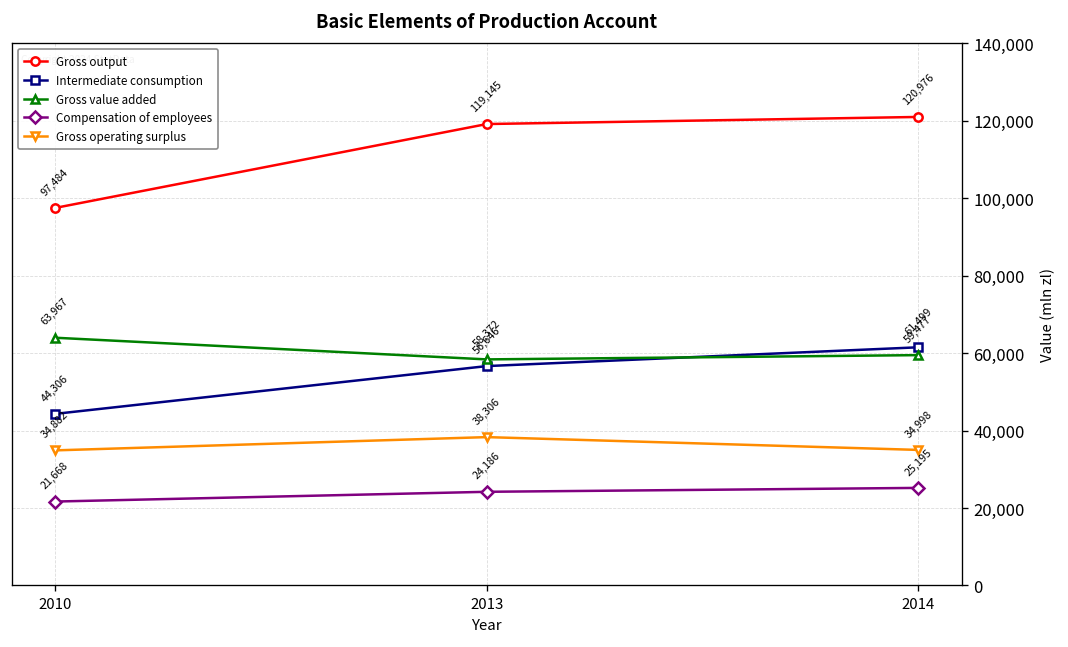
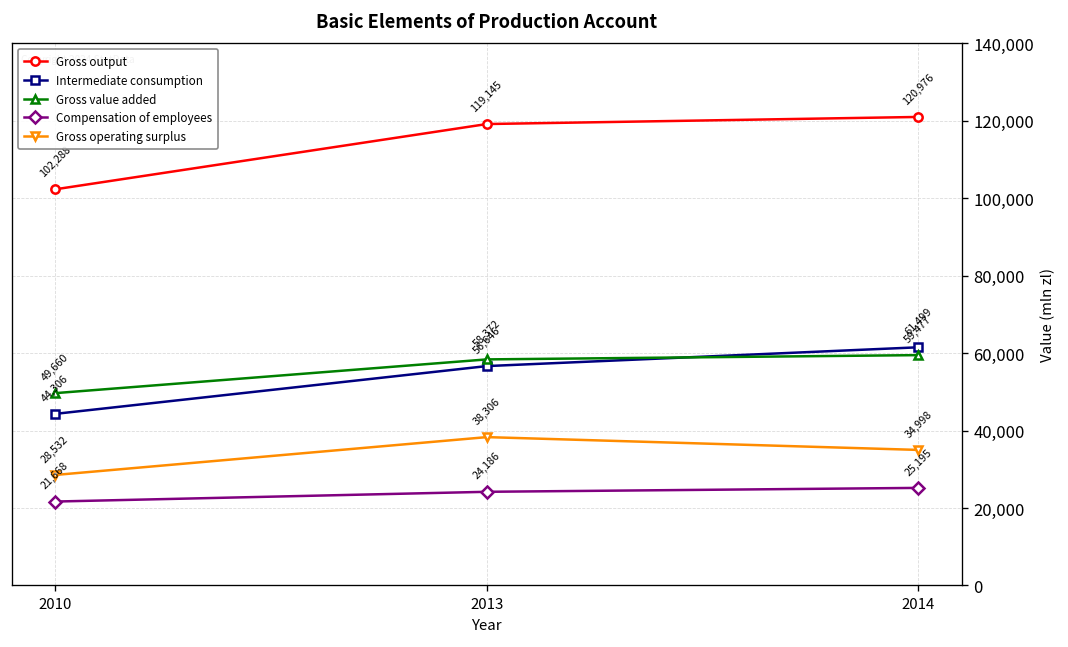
  {
    "Gross output": {
-     "2010": "97,484",
+     "2010": "102,288",
      "2013": "119,145",
      "2014": "120,976"
    },
    "Intermediate consumption": {
      "2010": "44,306"
    },
    "Gross value added": {
-     "2010": "63,967"
+     "2010": "49,660"
    },
    "Compensation of employees": {
      "2010": "21,668",
      "2013": "24,186"
    },
    "Gross operating surplus": {
-     "2010": "34,882",
+     "2010": "28,532",
      "2013": "38,306",
      "2014": "34,998"
    }
  }
